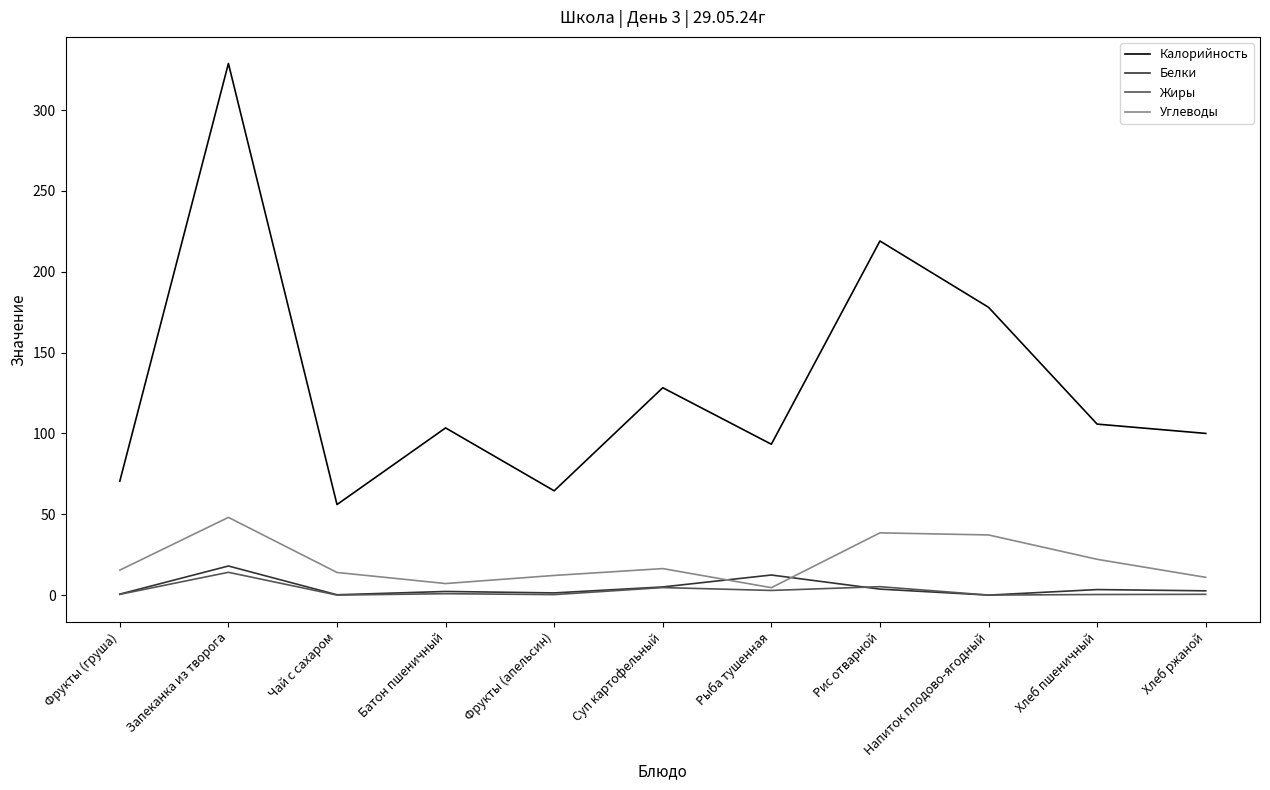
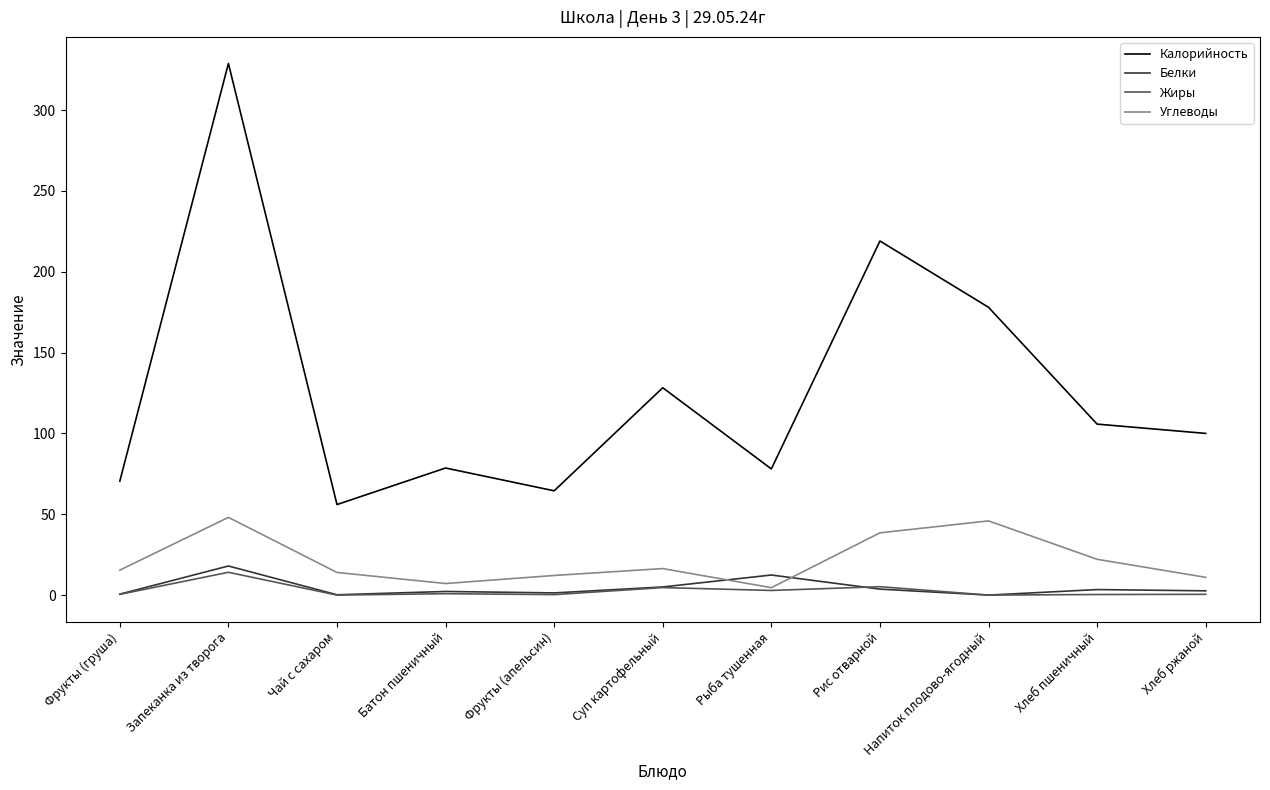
  {
    "Калорийность": {
      "Фрукты (груша)": 71,
      "Запеканка из творога": 329,
      "Чай с сахаром": 56,
-     "Батон пшеничный": 103,
+     "Батон пшеничный": 79,
      "Фрукты (апельсин)": 65,
      "Суп картофельный": 128,
-     "Рыба тушенная": 93,
+     "Рыба тушенная": 78,
      "Рис отварной": 219,
      "Напиток плодово-ягодный": 178,
      "Хлеб пшеничный": 106,
      "Хлеб ржаной": 100
    },
    "Углеводы": {
      "Фрукты (груша)": 15,
      "Запеканка из творога": 48,
      "Чай с сахаром": 14,
      "Батон пшеничный": 7,
      "Фрукты (апельсин)": 12,
      "Суп картофельный": 16,
      "Рыба тушенная": 5,
      "Рис отварной": 39,
-     "Напиток плодово-ягодный": 37,
+     "Напиток плодово-ягодный": 46,
      "Хлеб пшеничный": 22,
      "Хлеб ржаной": 11
    }
  }
